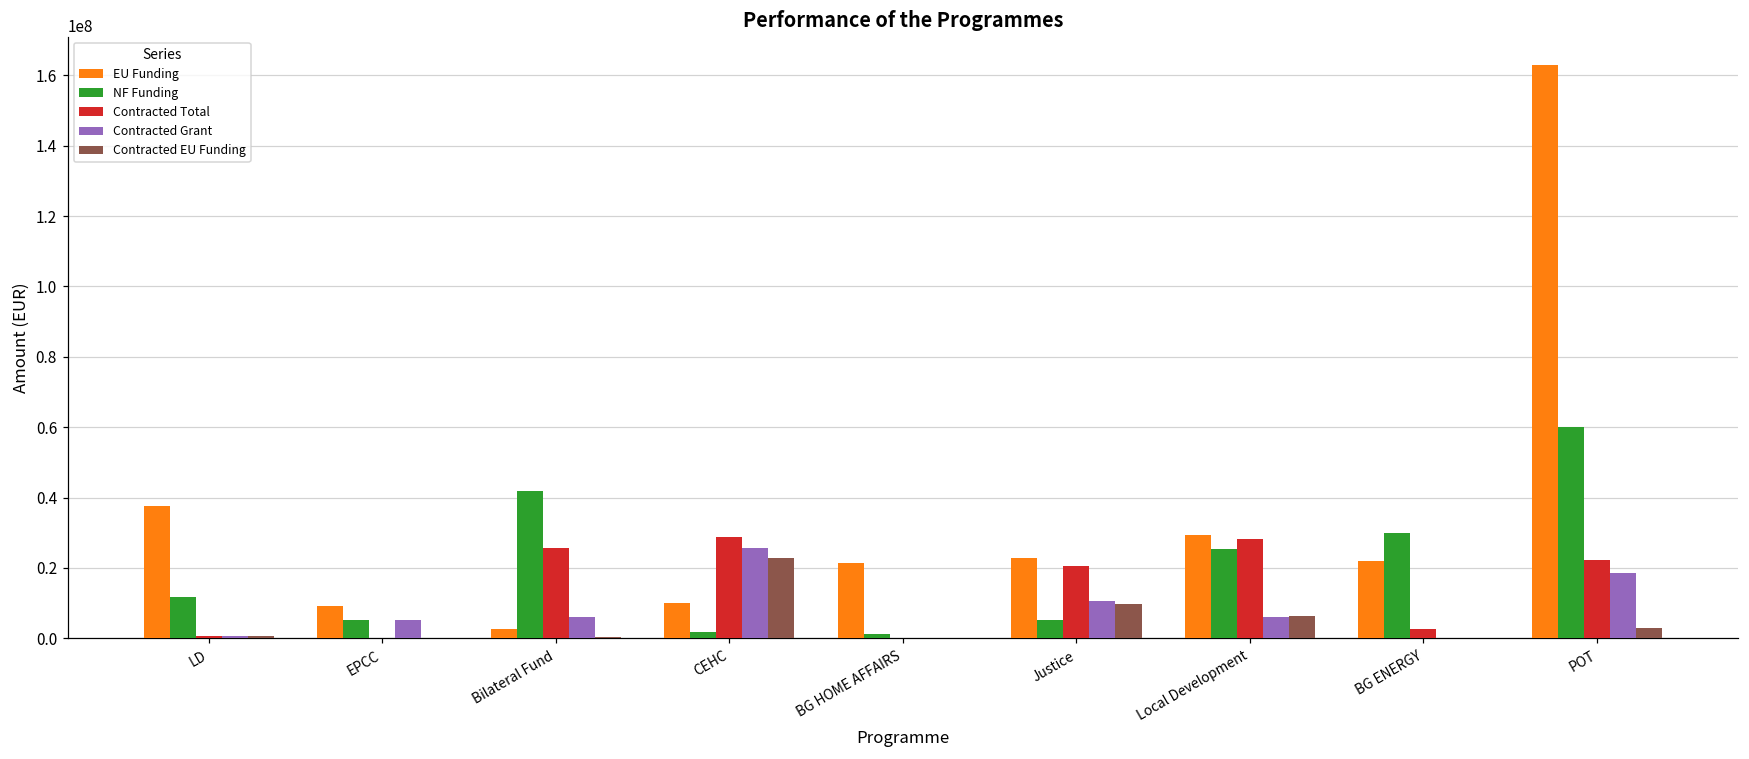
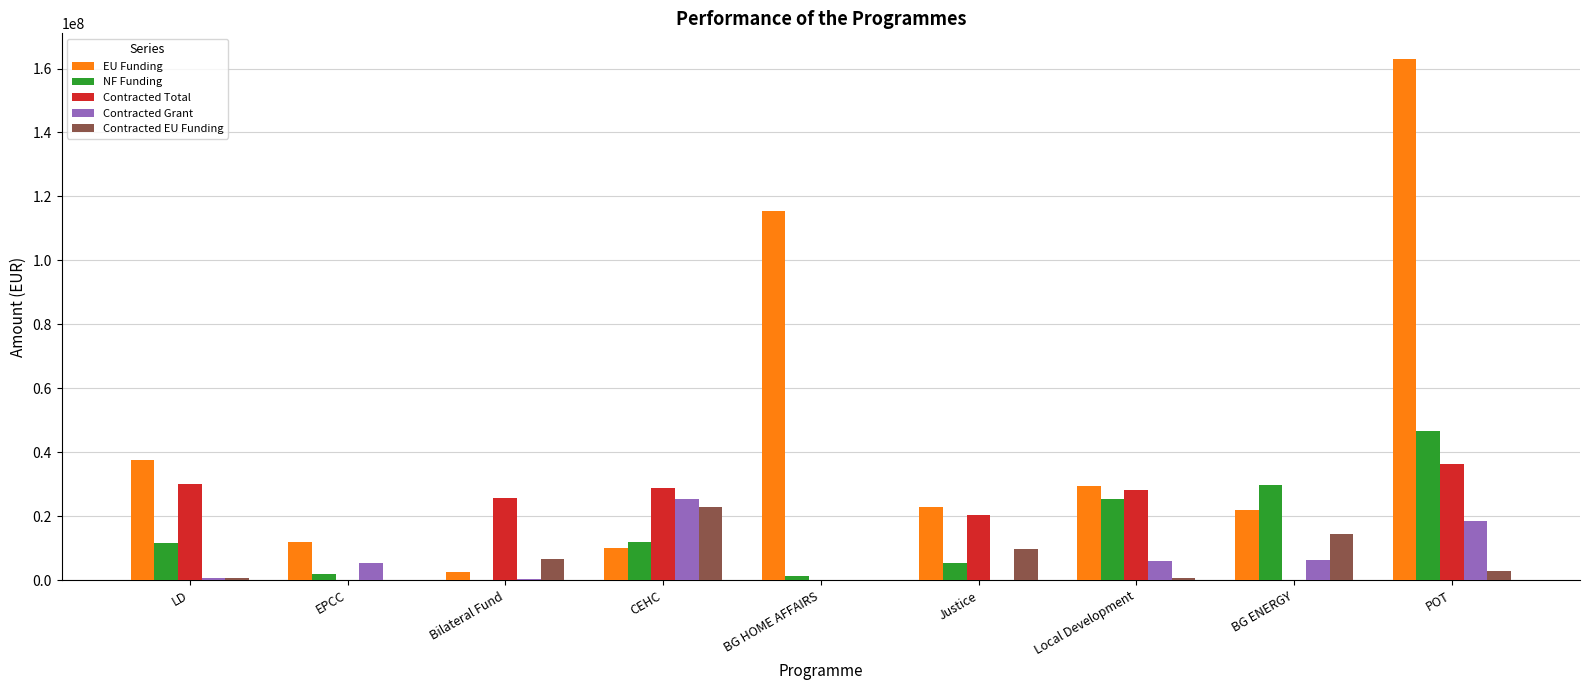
  {
    "EU Funding": {
      "LD": 38000000,
-     "EPCC": 9000000,
+     "EPCC": 12000000,
      "Bilateral Fund": 3000000,
      "CEHC": 10000000,
-     "BG HOME AFFAIRS": 21000000,
+     "BG HOME AFFAIRS": 115000000,
      "Justice": 23000000,
      "Local Development": 29000000,
      "BG ENERGY": 22000000,
      "POT": 163000000
    },
    "NF Funding": {
      "LD": 12000000,
-     "EPCC": 5000000,
-     "Bilateral Fund": 42000000,
-     "CEHC": 2000000,
+     "EPCC": 2000000,
+     "Bilateral Fund": 0,
+     "CEHC": 12000000,
      "BG HOME AFFAIRS": 1000000,
      "Justice": 5000000,
      "Local Development": 25000000,
      "BG ENERGY": 30000000,
-     "POT": 60000000
+     "POT": 47000000
    },
    "Contracted Total": {
-     "LD": 1000000,
+     "LD": 30000000,
      "Bilateral Fund": 26000000,
      "CEHC": 29000000,
      "Justice": 20000000,
      "Local Development": 28000000,
-     "BG ENERGY": 3000000,
-     "POT": 22000000
+     "BG ENERGY": 0,
+     "POT": 37000000
    },
    "Contracted Grant": {
      "EPCC": 5000000,
-     "Bilateral Fund": 6000000,
+     "Bilateral Fund": 0,
      "CEHC": 26000000,
-     "Justice": 11000000,
+     "Justice": 0,
      "Local Development": 6000000,
-     "BG ENERGY": 0,
+     "BG ENERGY": 6000000,
      "POT": 19000000
    },
    "Contracted EU Funding": {
-     "Bilateral Fund": 0,
+     "Bilateral Fund": 7000000,
      "CEHC": 23000000,
      "Justice": 10000000,
-     "Local Development": 6000000,
-     "BG ENERGY": 0,
+     "Local Development": 1000000,
+     "BG ENERGY": 14000000,
      "POT": 3000000
    }
  }
